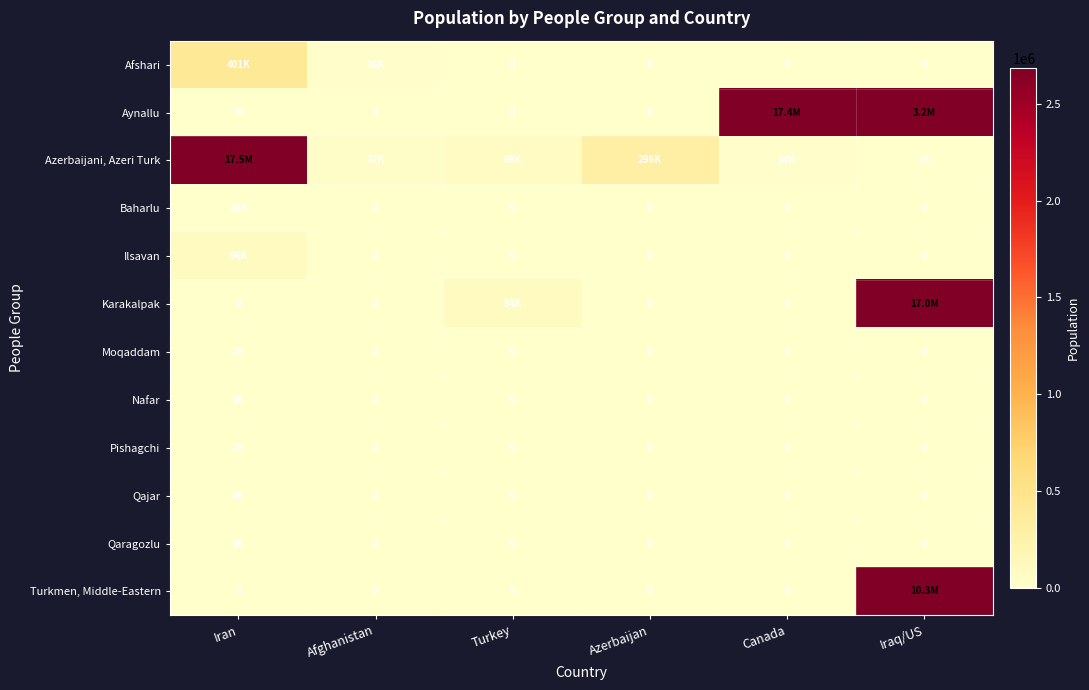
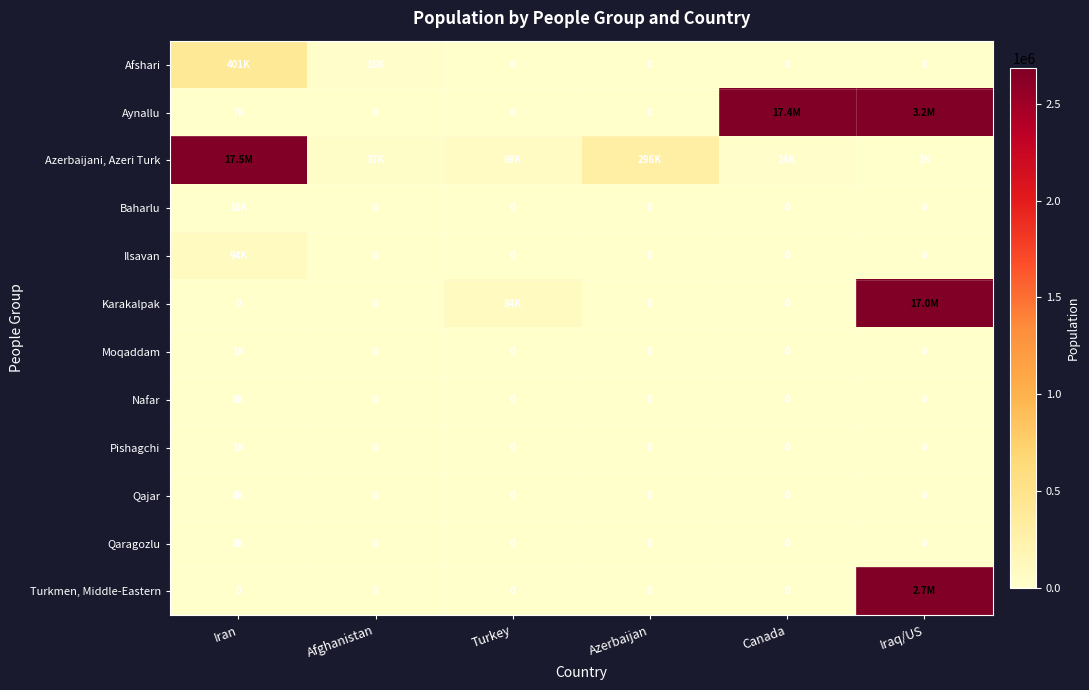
  {
    "Afshari": {
      "Iran": "401K",
      "Afghanistan": "16K",
      "Turkey": "0",
      "Canada": "0",
      "Iraq/US": "0"
    },
    "Aynallu": {
      "Iran": "7K",
      "Afghanistan": "0",
      "Turkey": "0",
      "Canada": "17.4M",
      "Iraq/US": "3.2M"
    },
    "Azerbaijani, Azeri Turk": {
      "Iran": "17.5M",
      "Afghanistan": "37K",
      "Turkey": "69K",
      "Azerbaijan": "296K",
      "Canada": "24K",
      "Iraq/US": "1K"
    },
    "Baharlu": {
      "Iran": "10K",
      "Afghanistan": "0",
      "Turkey": "0",
      "Canada": "0",
      "Iraq/US": "0"
    },
    "Ilsavan": {
      "Iran": "94K",
      "Afghanistan": "0",
      "Turkey": "0",
      "Canada": "0",
      "Iraq/US": "0"
    },
    "Karakalpak": {
      "Iran": "0",
      "Afghanistan": "0",
      "Turkey": "84K",
      "Canada": "0",
      "Iraq/US": "17.0M"
    },
    "Moqaddam": {
      "Iran": "1K",
      "Afghanistan": "0",
      "Turkey": "0",
      "Canada": "0",
      "Iraq/US": "0"
    },
    "Nafar": {
      "Iran": "5K",
      "Afghanistan": "0",
      "Turkey": "0",
      "Canada": "0",
      "Iraq/US": "0"
    },
    "Pishagchi": {
      "Iran": "1K",
      "Afghanistan": "0",
      "Turkey": "0",
      "Canada": "0",
      "Iraq/US": "0"
    },
    "Qajar": {
      "Iran": "4K",
      "Afghanistan": "0",
      "Turkey": "0",
      "Canada": "0",
      "Iraq/US": "0"
    },
    "Qaragozlu": {
      "Iran": "3K",
      "Afghanistan": "0",
      "Turkey": "0",
      "Canada": "0",
      "Iraq/US": "0"
    },
    "Turkmen, Middle-Eastern": {
      "Iran": "0",
      "Afghanistan": "0",
      "Turkey": "0",
      "Canada": "0",
-     "Iraq/US": "10.3M"
+     "Iraq/US": "2.7M"
    }
  }
